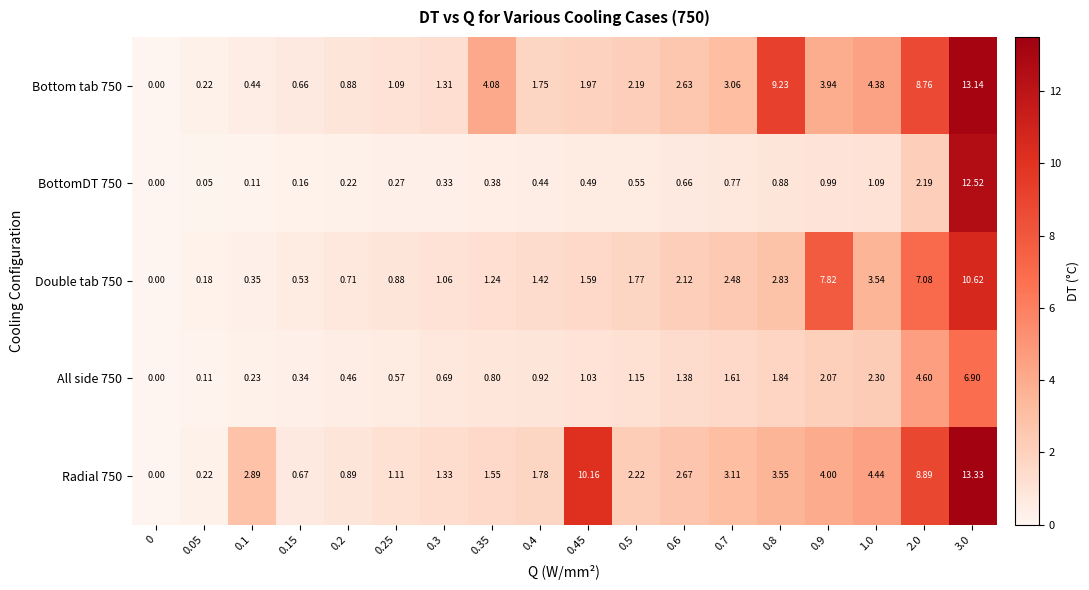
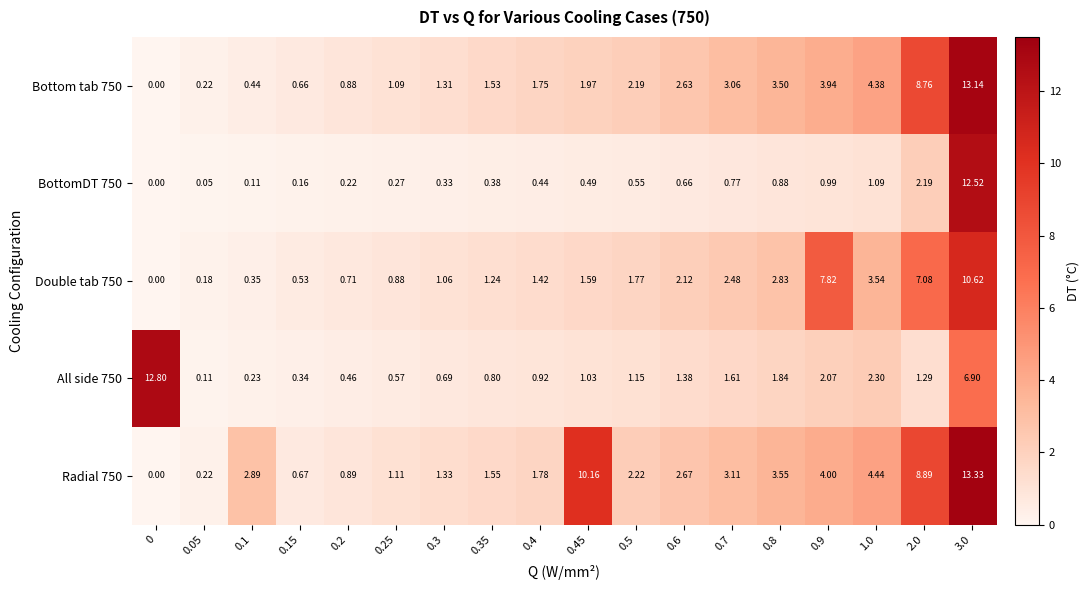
  {
    "Bottom tab 750": {
      "0": 0.00,
      "0.05": 0.22,
      "0.1": 0.44,
      "0.15": 0.66,
      "0.2": 0.88,
      "0.25": 1.09,
      "0.3": 1.31,
-     "0.35": 4.08,
+     "0.35": 1.53,
      "0.4": 1.75,
      "0.45": 1.97,
      "0.5": 2.19,
      "0.6": 2.63,
      "0.7": 3.06,
-     "0.8": 9.23,
+     "0.8": 3.50,
      "0.9": 3.94,
      "1.0": 4.38,
      "2.0": 8.76,
      "3.0": 13.14
    },
    "BottomDT 750": {
      "0": 0.00,
      "0.05": 0.05,
      "0.1": 0.11,
      "0.15": 0.16,
      "0.2": 0.22,
      "0.25": 0.27,
      "0.3": 0.33,
      "0.35": 0.38,
      "0.4": 0.44,
      "0.45": 0.49,
      "0.5": 0.55,
      "0.6": 0.66,
      "0.7": 0.77,
      "0.8": 0.88,
      "0.9": 0.99,
      "1.0": 1.09,
      "2.0": 2.19,
      "3.0": 12.52
    },
    "Double tab 750": {
      "0": 0.00,
      "0.05": 0.18,
      "0.1": 0.35,
      "0.15": 0.53,
      "0.2": 0.71,
      "0.25": 0.88,
      "0.3": 1.06,
      "0.35": 1.24,
      "0.4": 1.42,
      "0.45": 1.59,
      "0.5": 1.77,
      "0.6": 2.12,
      "0.7": 2.48,
      "0.8": 2.83,
      "0.9": 7.82,
      "1.0": 3.54,
      "2.0": 7.08,
      "3.0": 10.62
    },
    "All side 750": {
-     "0": 0.00,
+     "0": 12.80,
      "0.05": 0.11,
      "0.1": 0.23,
      "0.15": 0.34,
      "0.2": 0.46,
      "0.25": 0.57,
      "0.3": 0.69,
      "0.35": 0.80,
      "0.4": 0.92,
      "0.45": 1.03,
      "0.5": 1.15,
      "0.6": 1.38,
      "0.7": 1.61,
      "0.8": 1.84,
      "0.9": 2.07,
      "1.0": 2.30,
-     "2.0": 4.60,
+     "2.0": 1.29,
      "3.0": 6.90
    },
    "Radial 750": {
      "0": 0.00,
      "0.05": 0.22,
      "0.1": 2.89,
      "0.15": 0.67,
      "0.2": 0.89,
      "0.25": 1.11,
      "0.3": 1.33,
      "0.35": 1.55,
      "0.4": 1.78,
      "0.45": 10.16,
      "0.5": 2.22,
      "0.6": 2.67,
      "0.7": 3.11,
      "0.8": 3.55,
      "0.9": 4.00,
      "1.0": 4.44,
      "2.0": 8.89,
      "3.0": 13.33
    }
  }
